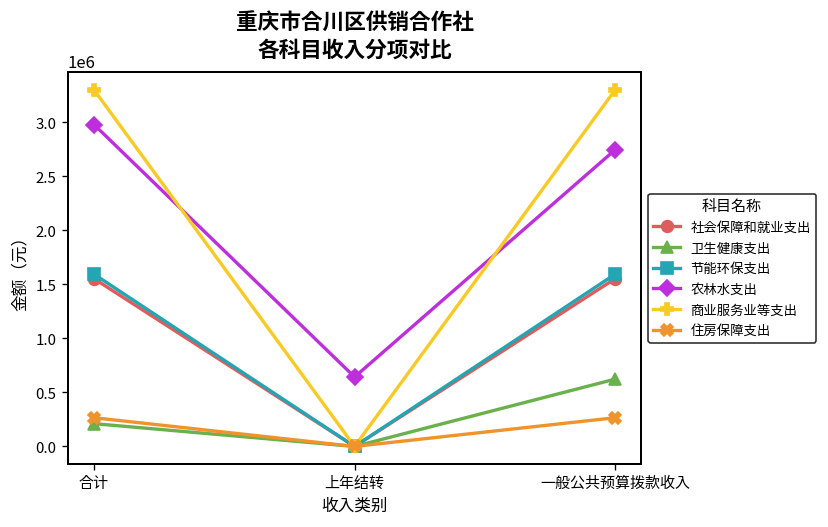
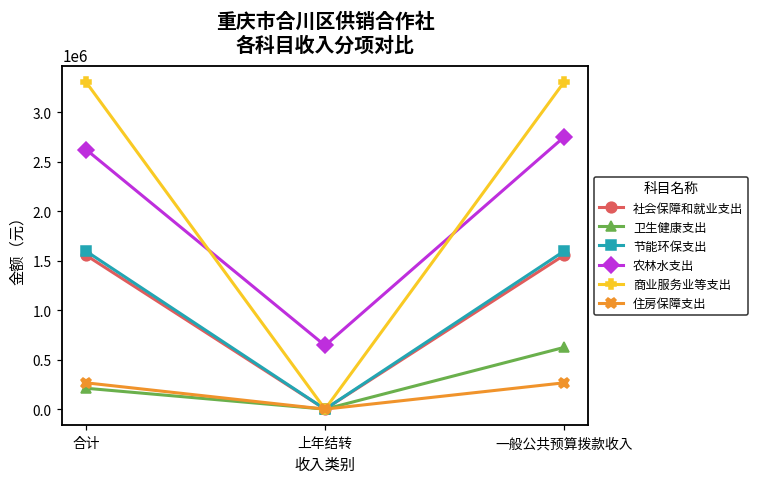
  {
    "社会保障和就业支出": {
      "合计": 1600000,
      "一般公共预算拨款收入": 1600000
    },
    "卫生健康支出": {
      "合计": 200000,
      "一般公共预算拨款收入": 600000
    },
    "节能环保支出": {
      "合计": 1600000,
      "一般公共预算拨款收入": 1600000
    },
    "农林水支出": {
-     "合计": 3000000,
+     "合计": 2600000,
      "上年结转": 600000,
      "一般公共预算拨款收入": 2700000
    }
  }
